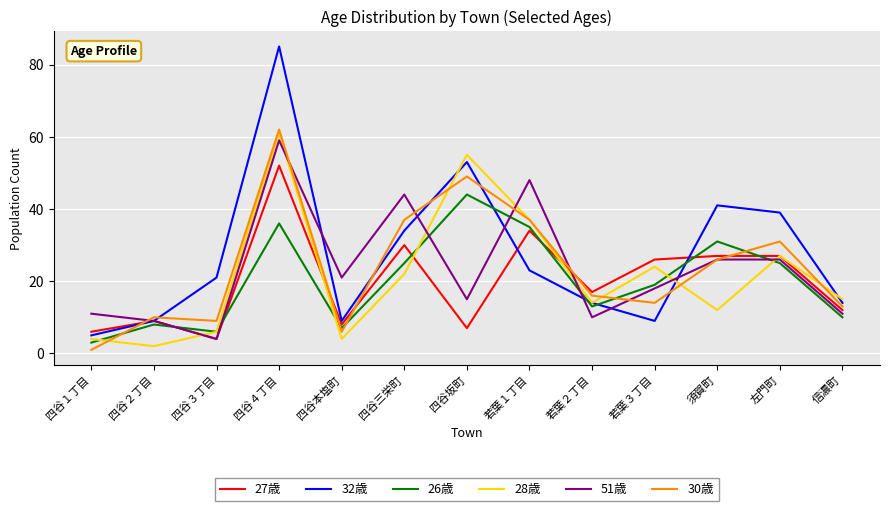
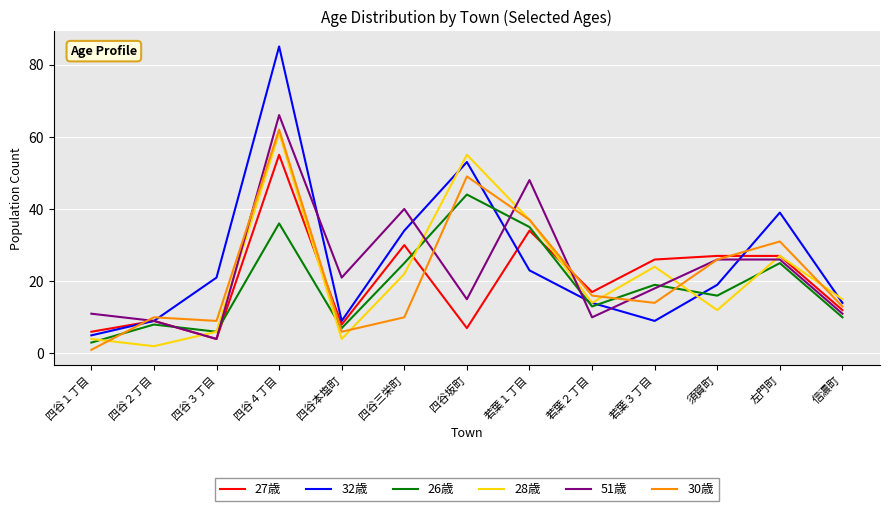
  {
    "27歳": {
      "四谷１丁目": 6,
-     "四谷４丁目": 52,
+     "四谷４丁目": 55,
      "四谷本塩町": 8,
      "四谷三栄町": 30,
      "四谷坂町": 7,
      "若葉１丁目": 34,
      "若葉２丁目": 17,
      "若葉３丁目": 26,
      "須賀町": 27,
      "信濃町": 12
    },
    "32歳": {
      "四谷１丁目": 5,
      "四谷３丁目": 21,
      "四谷４丁目": 85,
      "四谷本塩町": 9,
      "四谷三栄町": 34,
      "四谷坂町": 53,
      "若葉１丁目": 23,
      "若葉３丁目": 9,
-     "須賀町": 41,
+     "須賀町": 19,
      "左門町": 39,
      "信濃町": 14
    },
    "26歳": {
      "四谷１丁目": 3,
      "四谷２丁目": 8,
      "四谷４丁目": 36,
      "四谷本塩町": 7,
      "四谷三栄町": 25,
      "四谷坂町": 44,
      "若葉１丁目": 35,
      "若葉２丁目": 13,
      "若葉３丁目": 19,
-     "須賀町": 31,
+     "須賀町": 16,
      "左門町": 25,
      "信濃町": 10
    },
    "28歳": {
      "四谷１丁目": 4,
      "四谷２丁目": 2,
      "四谷４丁目": 61,
      "四谷本塩町": 4,
      "四谷三栄町": 22,
      "四谷坂町": 55,
      "若葉３丁目": 24,
      "須賀町": 12,
      "信濃町": 15
    },
    "51歳": {
      "四谷１丁目": 11,
-     "四谷４丁目": 59,
+     "四谷４丁目": 66,
      "四谷本塩町": 21,
-     "四谷三栄町": 44,
+     "四谷三栄町": 40,
      "四谷坂町": 15,
      "若葉１丁目": 48,
      "若葉２丁目": 10,
      "若葉３丁目": 18,
      "左門町": 26,
      "信濃町": 11
    },
    "30歳": {
      "四谷１丁目": 1,
      "四谷２丁目": 10,
      "四谷３丁目": 9,
      "四谷４丁目": 62,
      "四谷本塩町": 6,
-     "四谷三栄町": 37,
+     "四谷三栄町": 10,
      "四谷坂町": 49,
      "若葉２丁目": 16,
      "若葉３丁目": 14,
      "左門町": 31,
      "信濃町": 13
    }
  }
